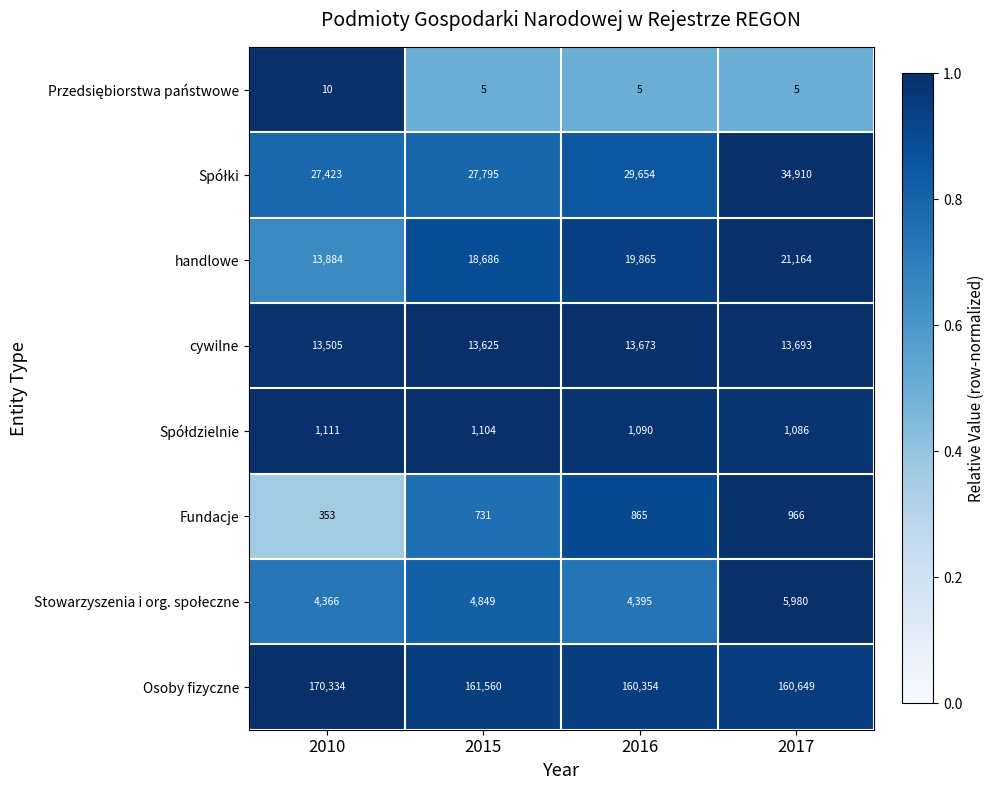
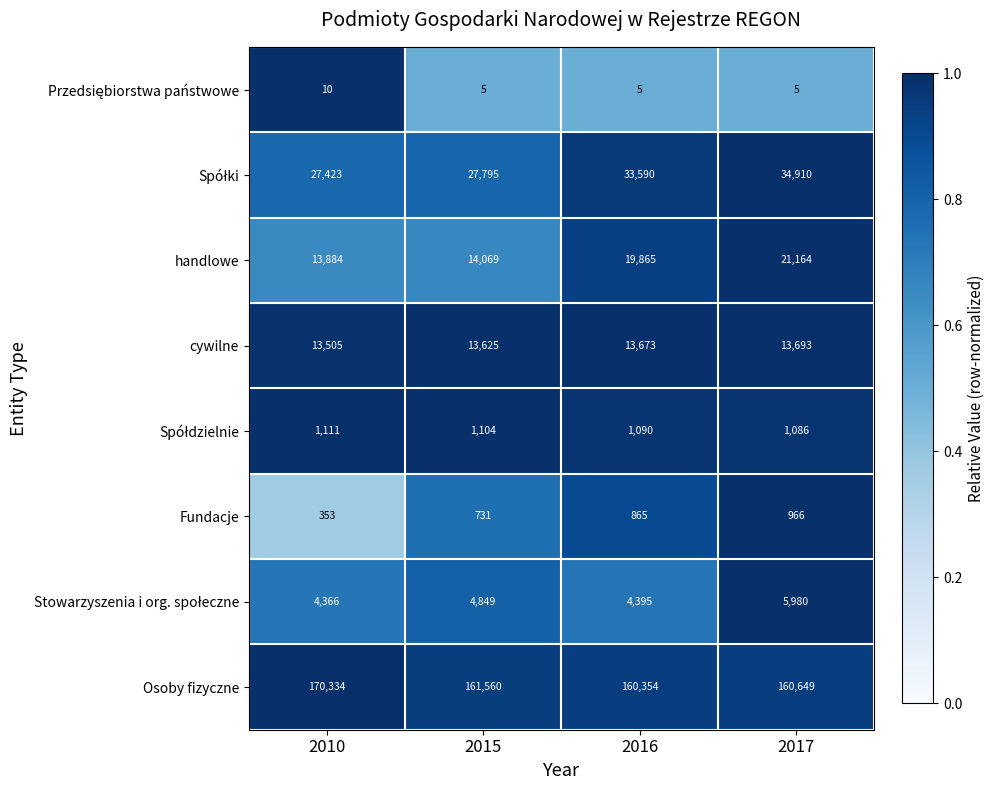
  {
    "Przedsiębiorstwa państwowe": {
      "2010": "10",
      "2015": "5",
      "2016": "5",
      "2017": "5"
    },
    "Spółki": {
      "2010": "27,423",
      "2015": "27,795",
-     "2016": "29,654",
+     "2016": "33,590",
      "2017": "34,910"
    },
    "handlowe": {
      "2010": "13,884",
-     "2015": "18,686",
+     "2015": "14,069",
      "2016": "19,865",
      "2017": "21,164"
    },
    "cywilne": {
      "2010": "13,505",
      "2015": "13,625",
      "2016": "13,673",
      "2017": "13,693"
    },
    "Spółdzielnie": {
      "2010": "1,111",
      "2015": "1,104",
      "2016": "1,090",
      "2017": "1,086"
    },
    "Fundacje": {
      "2010": "353",
      "2015": "731",
      "2016": "865",
      "2017": "966"
    },
    "Stowarzyszenia i org. społeczne": {
      "2010": "4,366",
      "2015": "4,849",
      "2016": "4,395",
      "2017": "5,980"
    },
    "Osoby fizyczne": {
      "2010": "170,334",
      "2015": "161,560",
      "2016": "160,354",
      "2017": "160,649"
    }
  }
